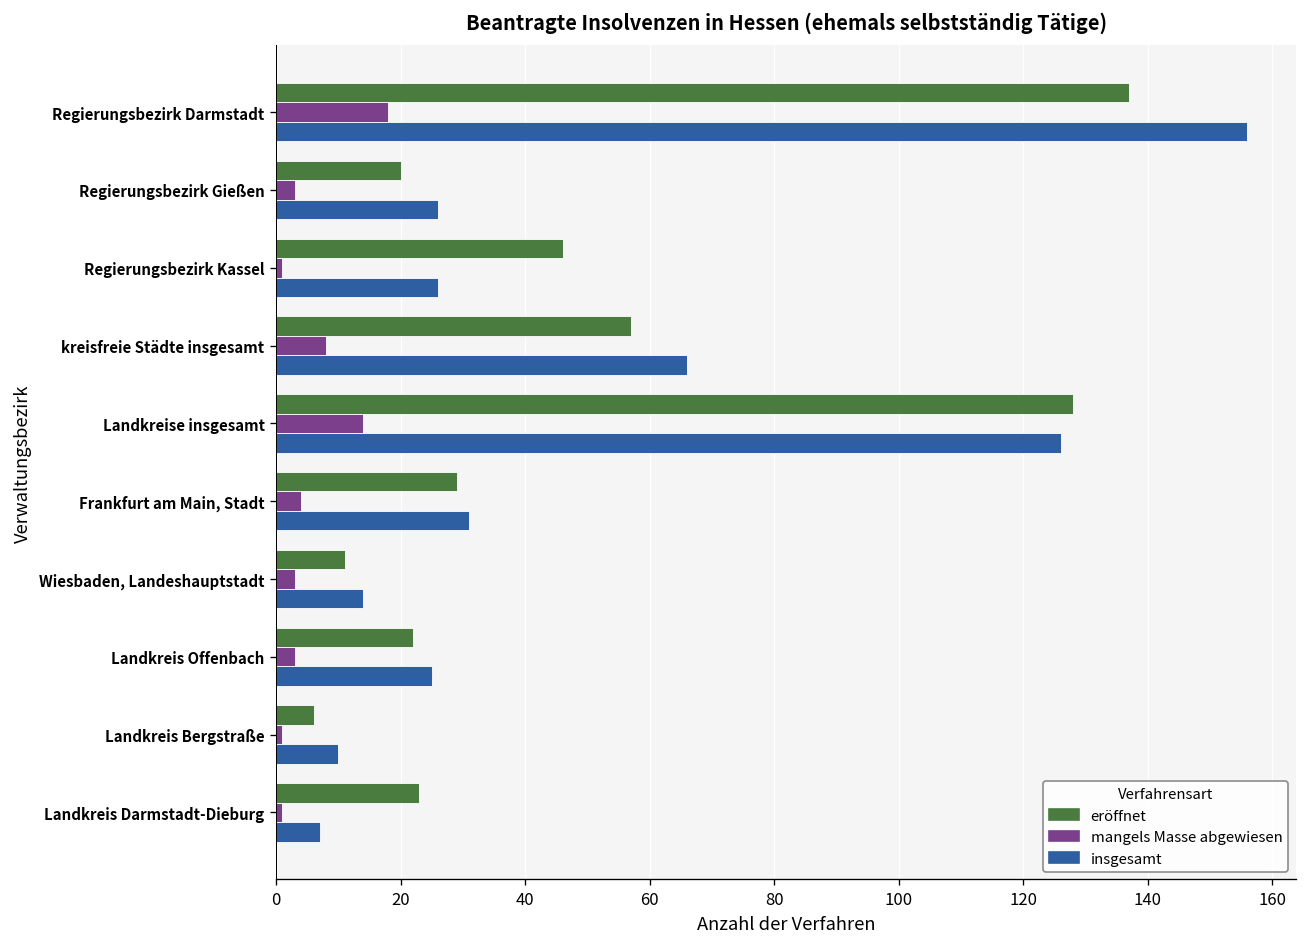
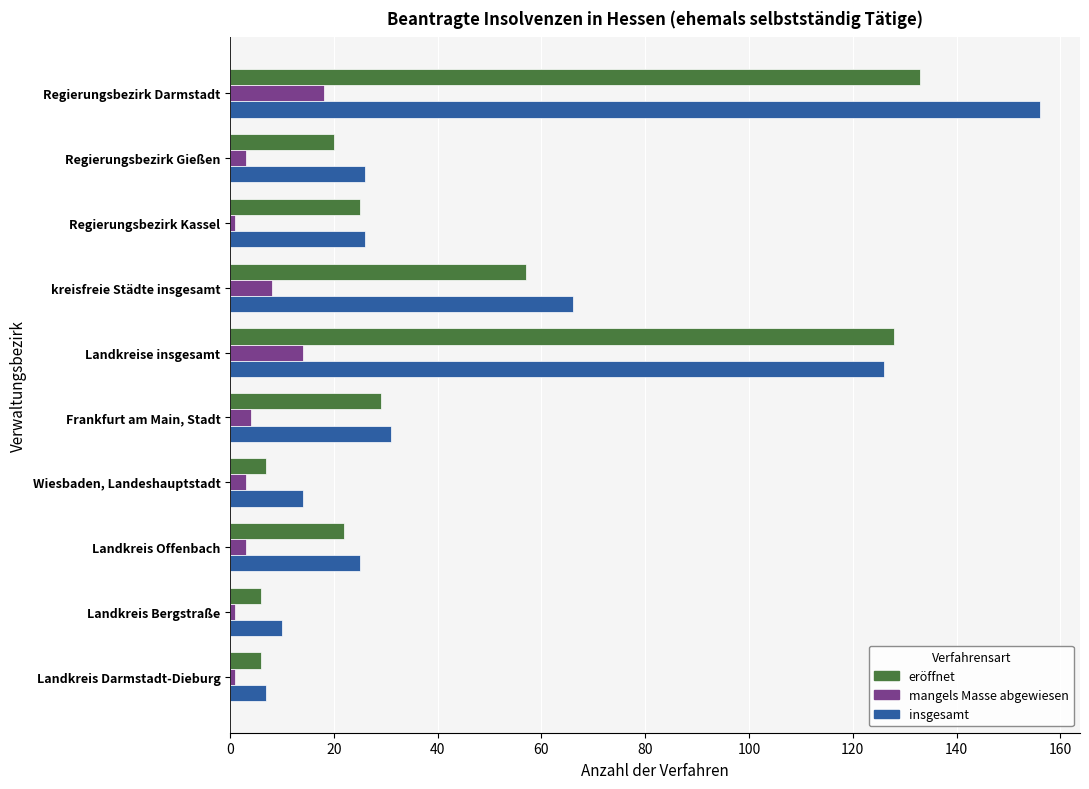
  {
    "eröffnet": {
-     "Regierungsbezirk Darmstadt": 137,
+     "Regierungsbezirk Darmstadt": 133,
      "Regierungsbezirk Gießen": 20,
-     "Regierungsbezirk Kassel": 46,
+     "Regierungsbezirk Kassel": 25,
      "kreisfreie Städte insgesamt": 57,
      "Landkreise insgesamt": 128,
      "Frankfurt am Main, Stadt": 29,
-     "Wiesbaden, Landeshauptstadt": 11,
+     "Wiesbaden, Landeshauptstadt": 7,
      "Landkreis Offenbach": 22,
      "Landkreis Bergstraße": 6,
-     "Landkreis Darmstadt-Dieburg": 23
+     "Landkreis Darmstadt-Dieburg": 6
    },
    "mangels Masse abgewiesen": {
      "Regierungsbezirk Darmstadt": 18,
      "Regierungsbezirk Gießen": 3,
      "Regierungsbezirk Kassel": 1,
      "kreisfreie Städte insgesamt": 8,
      "Landkreise insgesamt": 14,
      "Frankfurt am Main, Stadt": 4,
      "Wiesbaden, Landeshauptstadt": 3,
      "Landkreis Offenbach": 3,
      "Landkreis Bergstraße": 1,
      "Landkreis Darmstadt-Dieburg": 1
    },
    "insgesamt": {
      "Regierungsbezirk Darmstadt": 156,
      "Regierungsbezirk Gießen": 26,
      "Regierungsbezirk Kassel": 26,
      "kreisfreie Städte insgesamt": 66,
      "Landkreise insgesamt": 126,
      "Frankfurt am Main, Stadt": 31,
      "Wiesbaden, Landeshauptstadt": 14,
      "Landkreis Offenbach": 25,
      "Landkreis Bergstraße": 10,
      "Landkreis Darmstadt-Dieburg": 7
    }
  }
